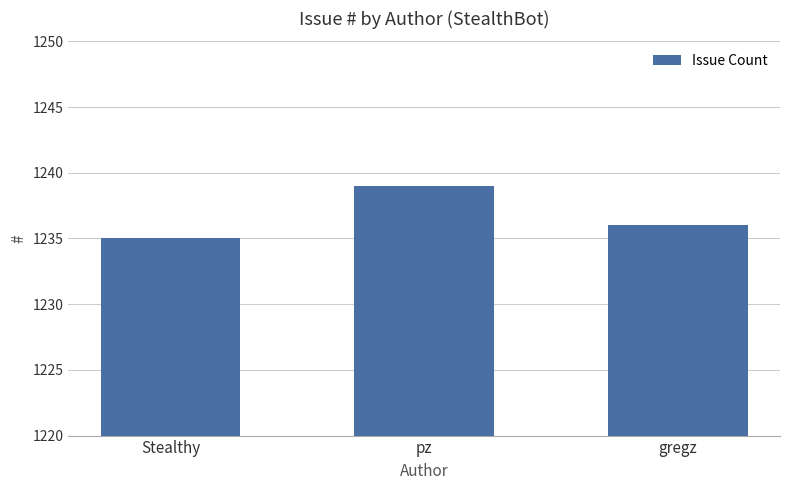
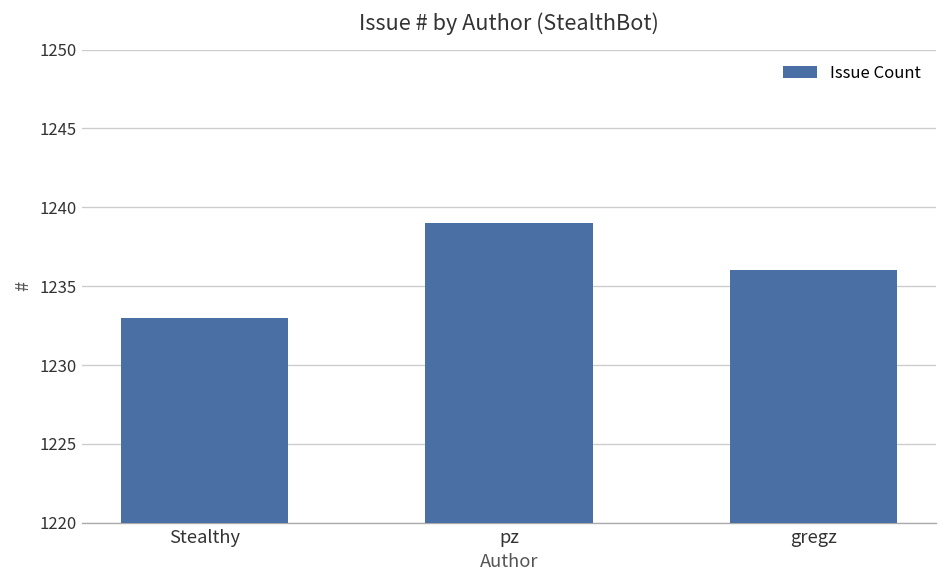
  {
-   "Stealthy": 1235,
+   "Stealthy": 1233,
    "pz": 1239,
    "gregz": 1236
  }
